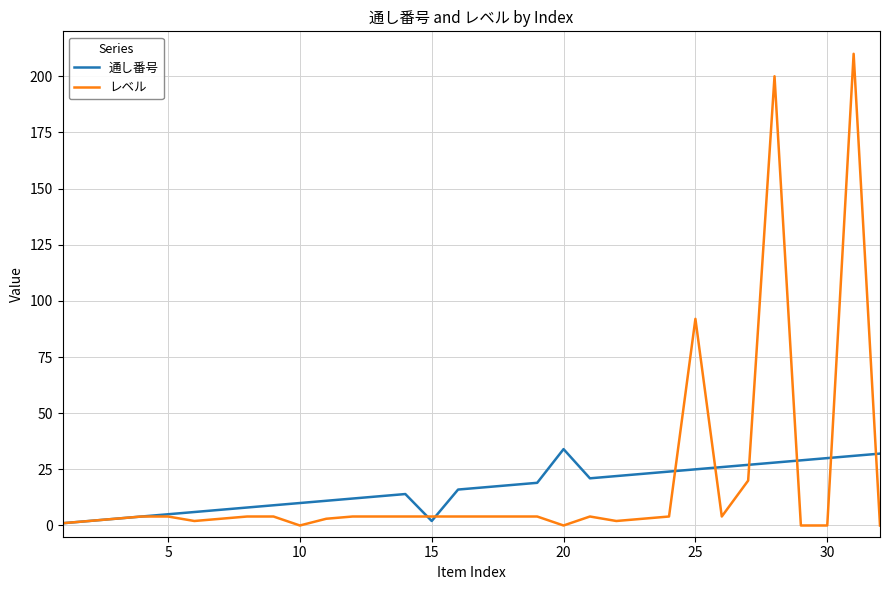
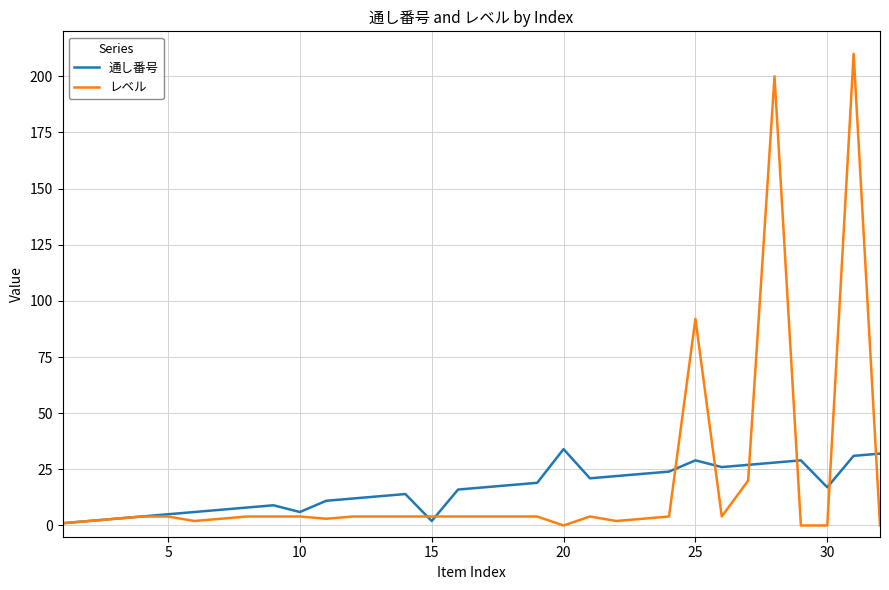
  {
    "通し番号": {
-     "10": 10,
+     "10": 6,
      "15": 2,
      "20": 34,
-     "25": 25,
-     "30": 30
+     "25": 29,
+     "30": 17
    },
    "レベル": {
-     "10": 0,
+     "10": 4,
      "15": 4,
      "20": 0,
      "25": 92,
      "30": 0
    }
  }
